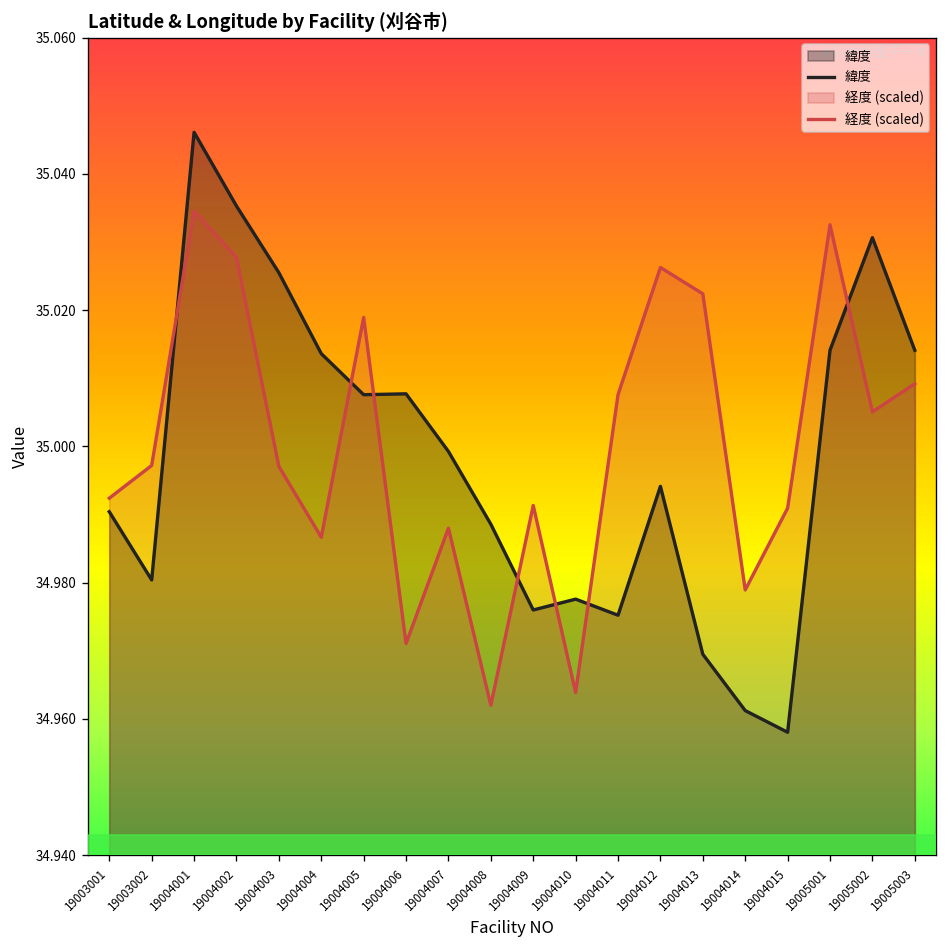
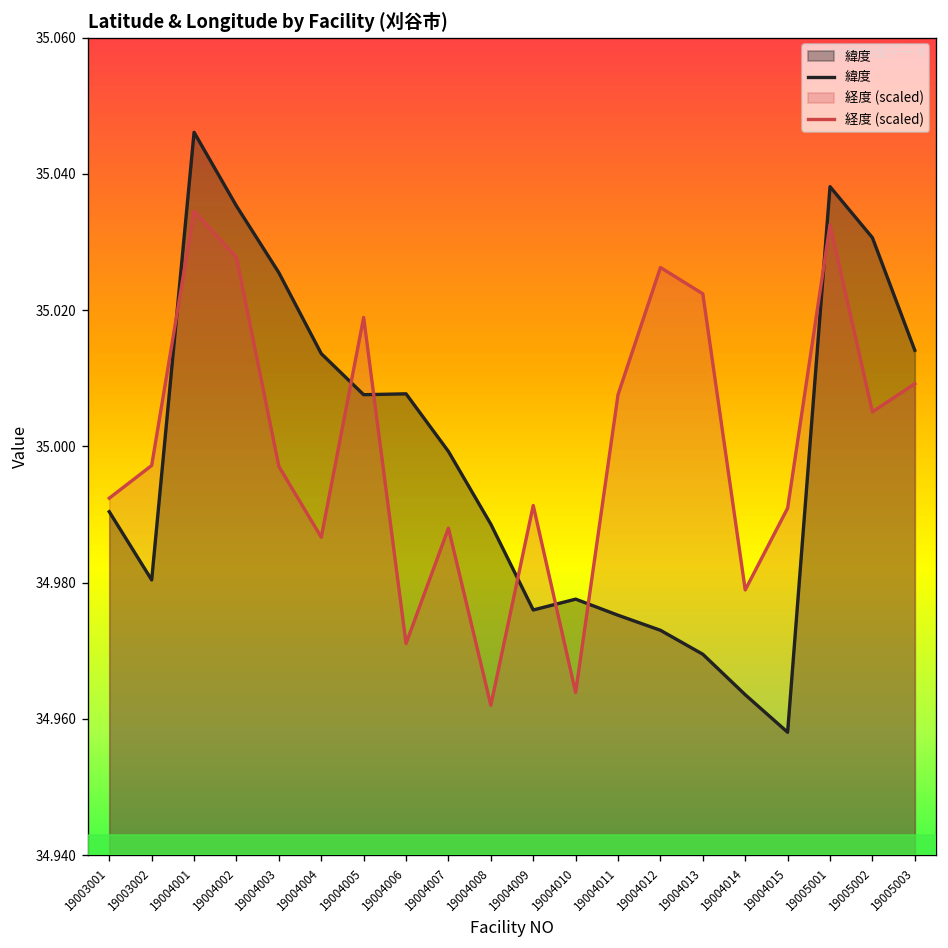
  {
    "緯度": {
      "19003001": 34.990,
      "19003002": 34.980,
      "19004001": 35.046,
      "19004002": 35.035,
      "19004003": 35.026,
      "19004004": 35.014,
      "19004005": 35.008,
      "19004006": 35.008,
      "19004007": 34.999,
      "19004008": 34.989,
      "19004009": 34.976,
      "19004010": 34.978,
      "19004011": 34.975,
-     "19004012": 34.994,
+     "19004012": 34.973,
      "19004013": 34.969,
-     "19004014": 34.961,
+     "19004014": 34.964,
      "19004015": 34.958,
-     "19005001": 35.014,
+     "19005001": 35.038,
      "19005002": 35.031,
      "19005003": 35.014
    },
    "経度 (scaled)": {
      "19003001": 34.992,
      "19003002": 34.997,
      "19004001": 35.035,
      "19004002": 35.028,
      "19004003": 34.997,
      "19004004": 34.987,
      "19004005": 35.019,
      "19004006": 34.971,
      "19004007": 34.988,
      "19004008": 34.962,
      "19004009": 34.991,
      "19004010": 34.964,
      "19004011": 35.008,
      "19004012": 35.026,
      "19004013": 35.022,
      "19004014": 34.979,
      "19004015": 34.991,
      "19005001": 35.033,
      "19005002": 35.005,
      "19005003": 35.009
    }
  }
